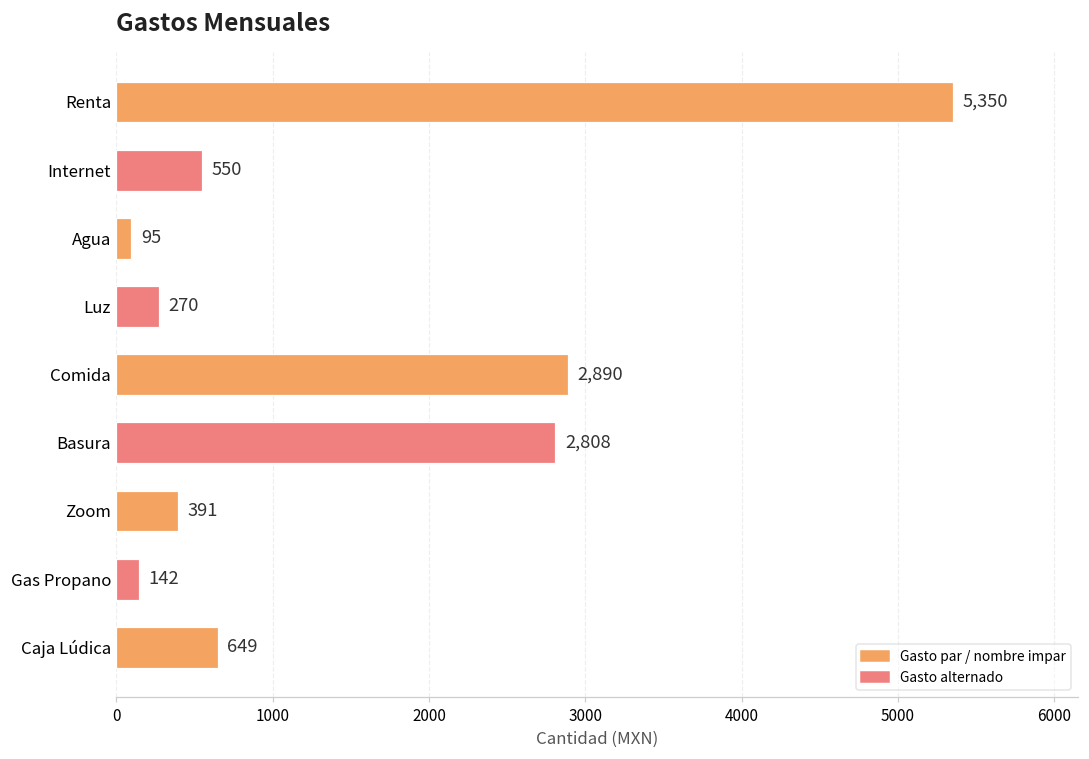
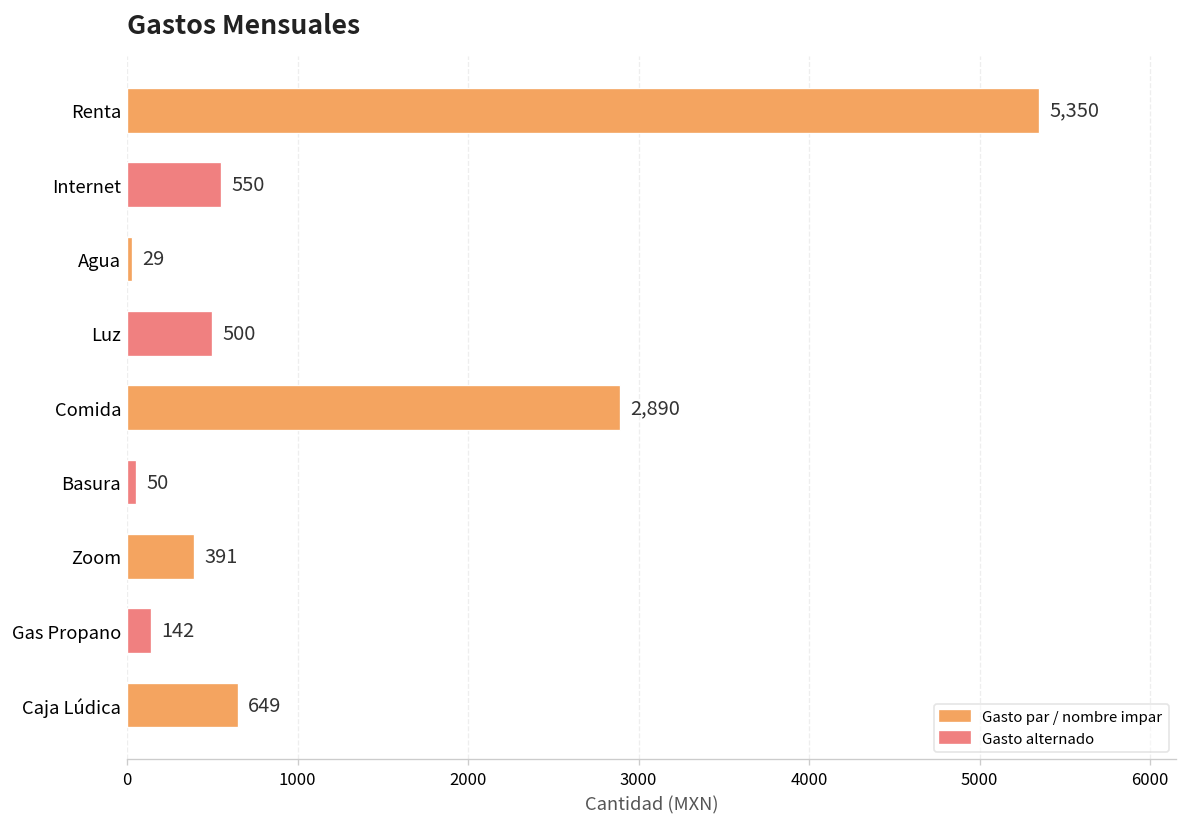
  {
    "Renta": "5,350",
    "Internet": "550",
-   "Agua": "95",
-   "Luz": "270",
+   "Agua": "29",
+   "Luz": "500",
    "Comida": "2,890",
-   "Basura": "2,808",
+   "Basura": "50",
    "Zoom": "391",
    "Gas Propano": "142",
    "Caja Lúdica": "649"
  }
